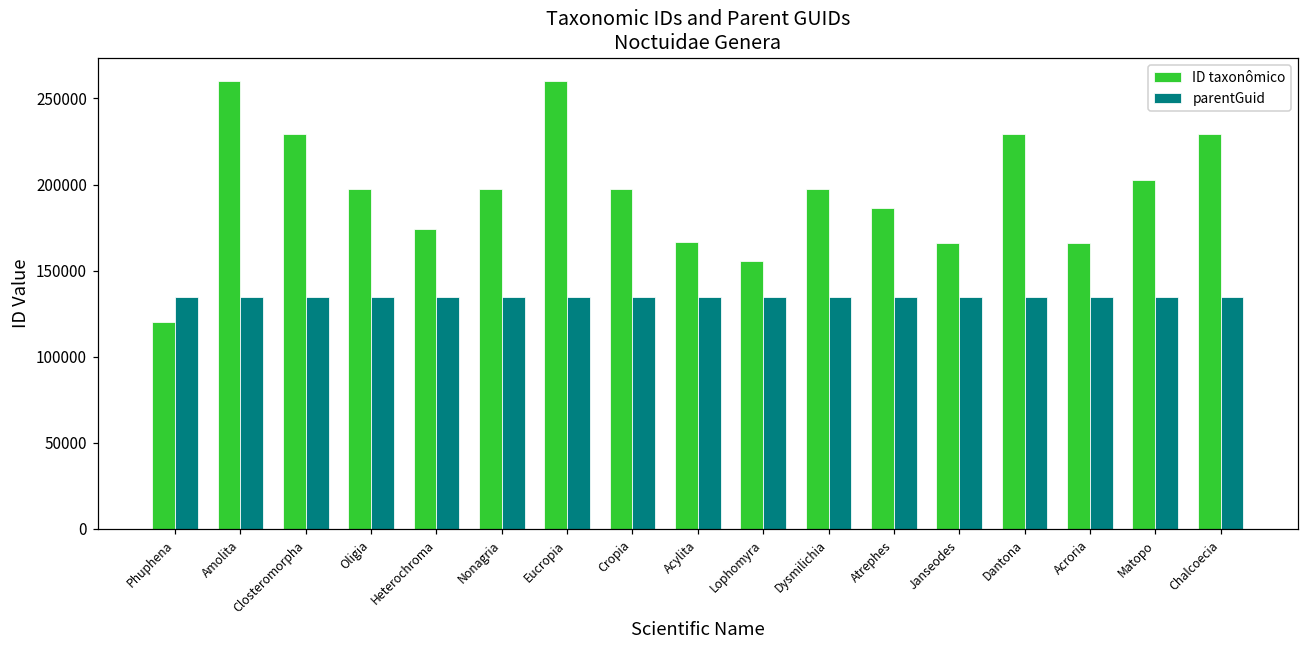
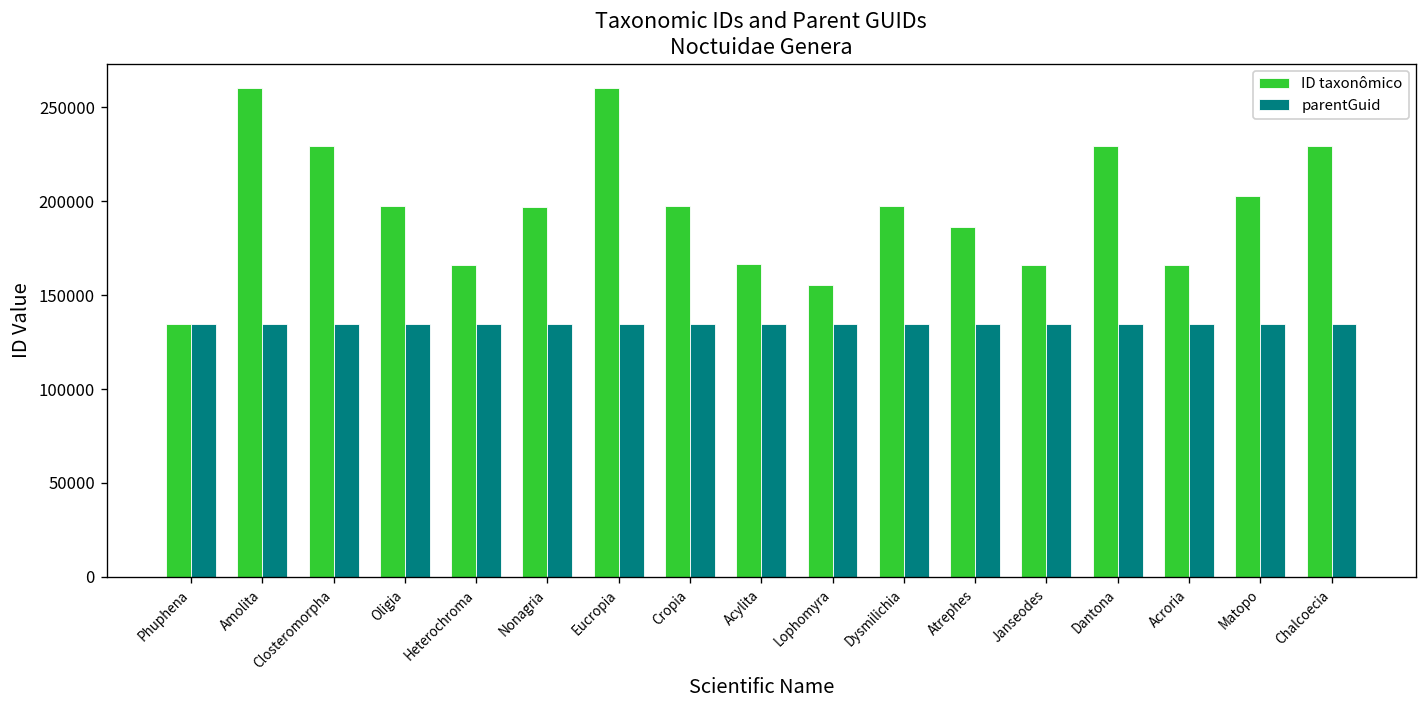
  {
    "ID taxonômico": {
-     "Phuphena": 120000,
+     "Phuphena": 134000,
      "Amolita": 260000,
      "Closteromorpha": 229000,
      "Oligia": 197000,
-     "Heterochroma": 174000,
+     "Heterochroma": 166000,
      "Nonagria": 197000,
      "Eucropia": 260000,
      "Cropia": 198000,
      "Acylita": 166000,
      "Lophomyra": 155000,
      "Dysmilichia": 198000,
      "Atrephes": 186000,
      "Janseodes": 166000,
      "Dantona": 229000,
      "Acroria": 166000,
      "Matopo": 203000,
      "Chalcoecia": 229000
    },
    "parentGuid": {
      "Phuphena": 135000,
      "Amolita": 135000,
      "Closteromorpha": 135000,
      "Oligia": 135000,
      "Heterochroma": 135000,
      "Nonagria": 135000,
      "Eucropia": 135000,
      "Cropia": 135000,
      "Acylita": 135000,
      "Lophomyra": 135000,
      "Dysmilichia": 135000,
      "Atrephes": 135000,
      "Janseodes": 135000,
      "Dantona": 135000,
      "Acroria": 135000,
      "Matopo": 135000,
      "Chalcoecia": 135000
    }
  }
